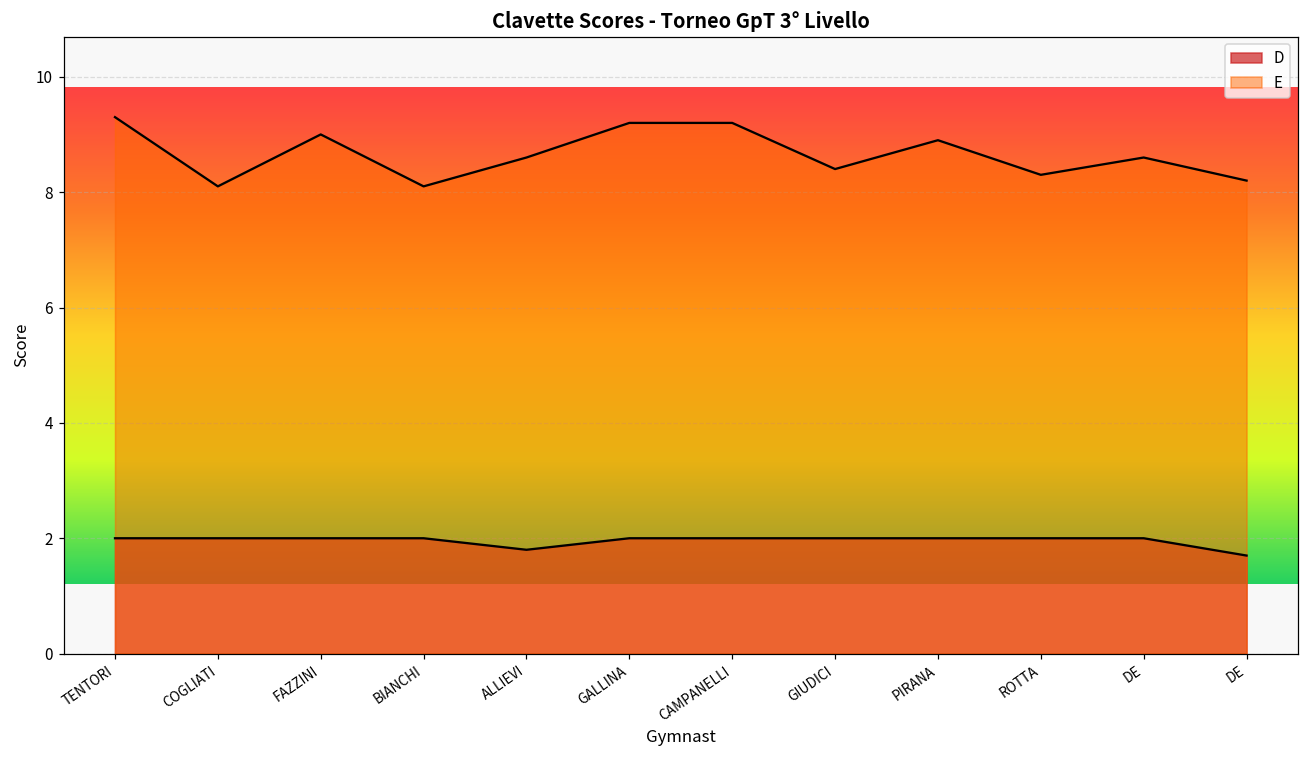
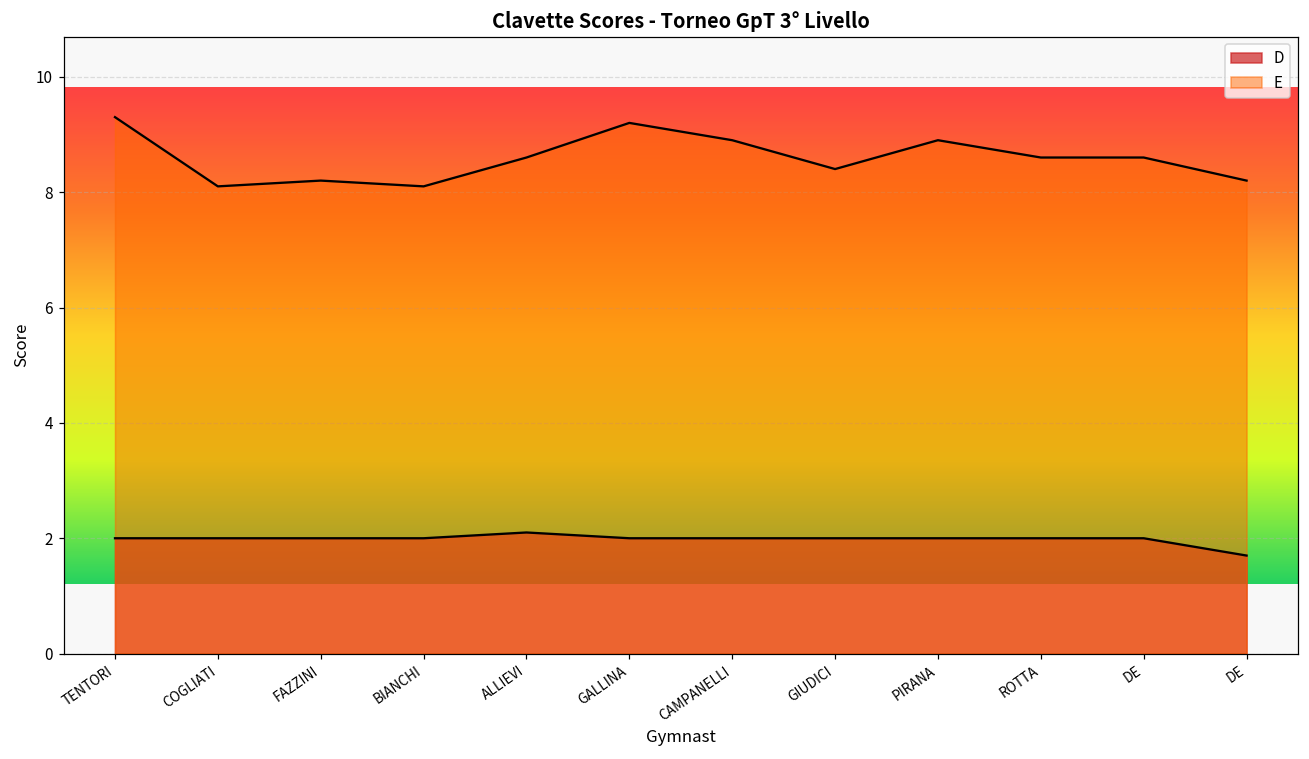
  {
    "D": {
      "TENTORI": 2.0,
      "COGLIATI": 2.0,
      "FAZZINI": 2.0,
      "BIANCHI": 2.0,
-     "ALLIEVI": 1.8,
+     "ALLIEVI": 2.1,
      "GALLINA": 2.0,
      "CAMPANELLI": 2.0,
      "GIUDICI": 2.0,
      "PIRANA": 2.0,
      "ROTTA": 2.0
    },
    "E": {
      "TENTORI": 9.3,
      "COGLIATI": 8.1,
-     "FAZZINI": 9.0,
+     "FAZZINI": 8.2,
      "BIANCHI": 8.1,
      "ALLIEVI": 8.6,
      "GALLINA": 9.2,
-     "CAMPANELLI": 9.2,
+     "CAMPANELLI": 8.9,
      "GIUDICI": 8.4,
      "PIRANA": 8.9,
-     "ROTTA": 8.3
+     "ROTTA": 8.6
    }
  }
